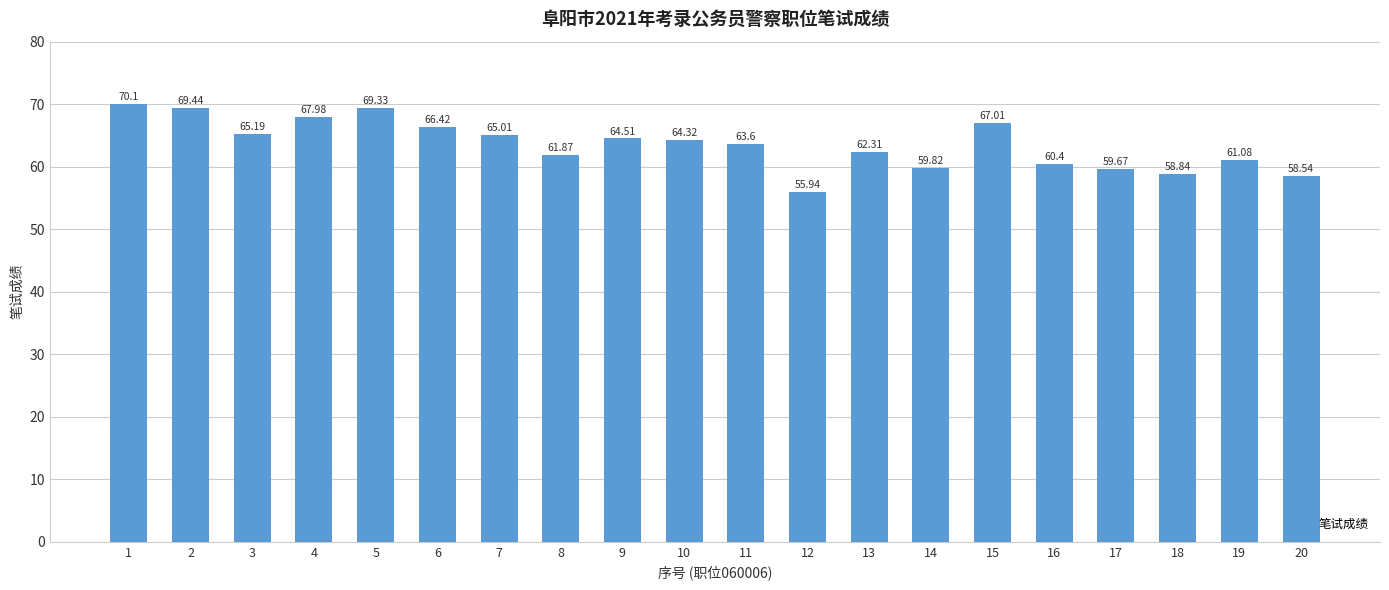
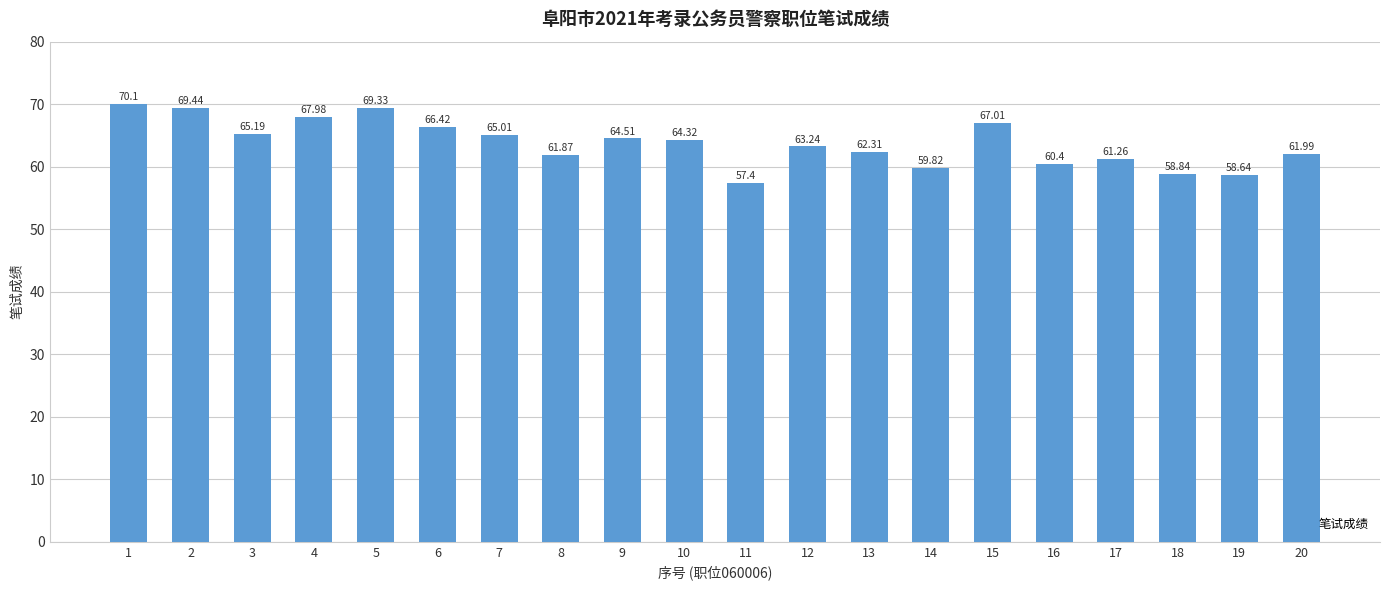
  {
    "1": 70.1,
    "2": 69.44,
    "3": 65.19,
    "4": 67.98,
    "5": 69.33,
    "6": 66.42,
    "7": 65.01,
    "8": 61.87,
    "9": 64.51,
    "10": 64.32,
-   "11": 63.6,
-   "12": 55.94,
+   "11": 57.4,
+   "12": 63.24,
    "13": 62.31,
    "14": 59.82,
    "15": 67.01,
    "16": 60.4,
-   "17": 59.67,
+   "17": 61.26,
    "18": 58.84,
-   "19": 61.08,
-   "20": 58.54
+   "19": 58.64,
+   "20": 61.99
  }
